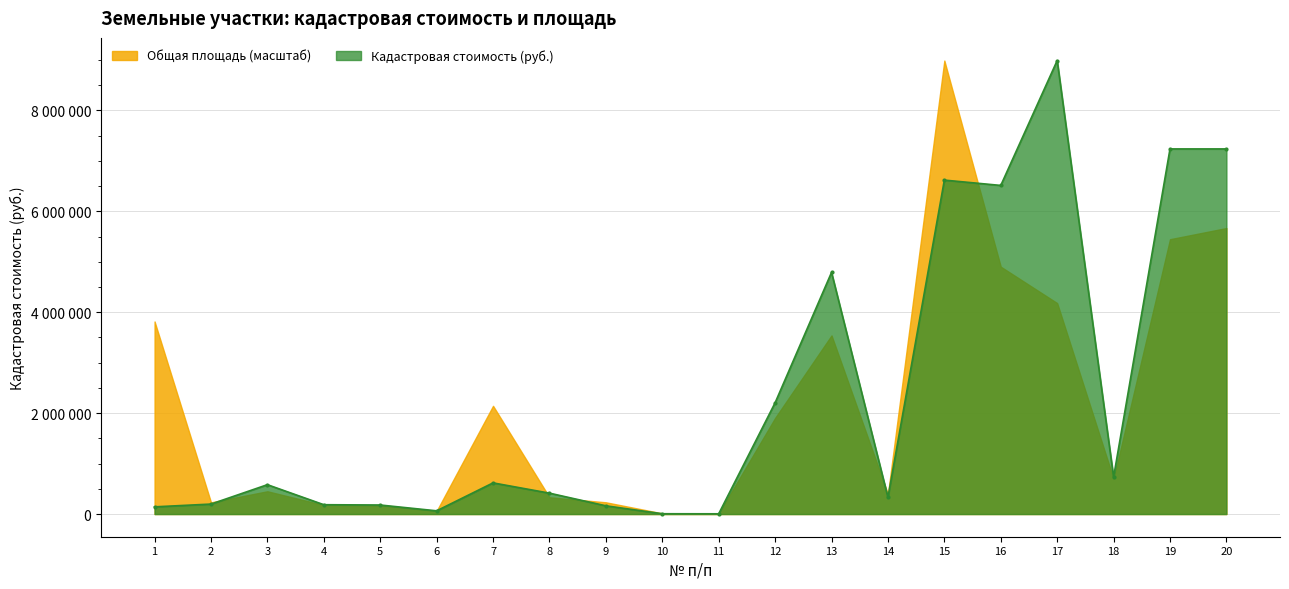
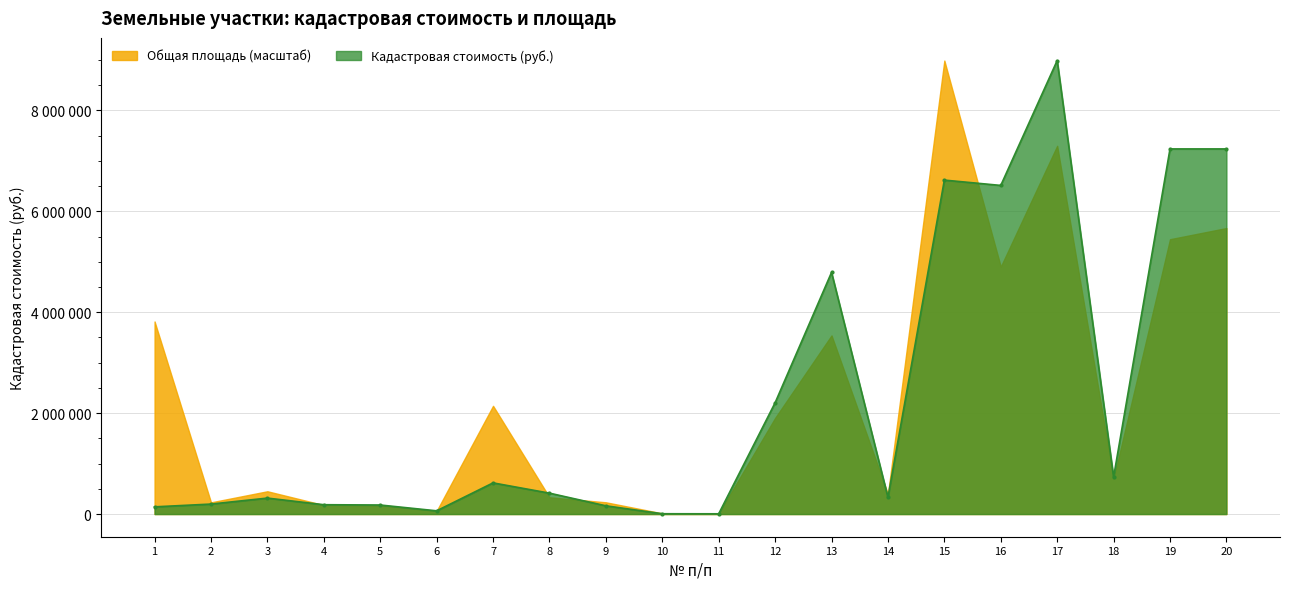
  {
    "Общая площадь (масштаб)": {
      "1": 3800000,
      "3": 500000,
      "7": 2100000,
      "8": 300000,
      "9": 200000,
      "12": 1900000,
      "13": 3500000,
      "14": 400000,
      "15": 9000000,
      "16": 4900000,
-     "17": 4200000,
+     "17": 7300000,
      "19": 5400000,
      "20": 5700000
    },
    "Кадастровая стоимость (руб.)": {
      "1": 100000,
-     "3": 600000,
+     "3": 300000,
      "7": 600000,
      "8": 400000,
      "9": 200000,
      "12": 2200000,
      "13": 4800000,
      "14": 300000,
      "15": 6600000,
      "16": 6500000,
      "17": 9000000,
      "19": 7200000,
      "20": 7200000
    }
  }
